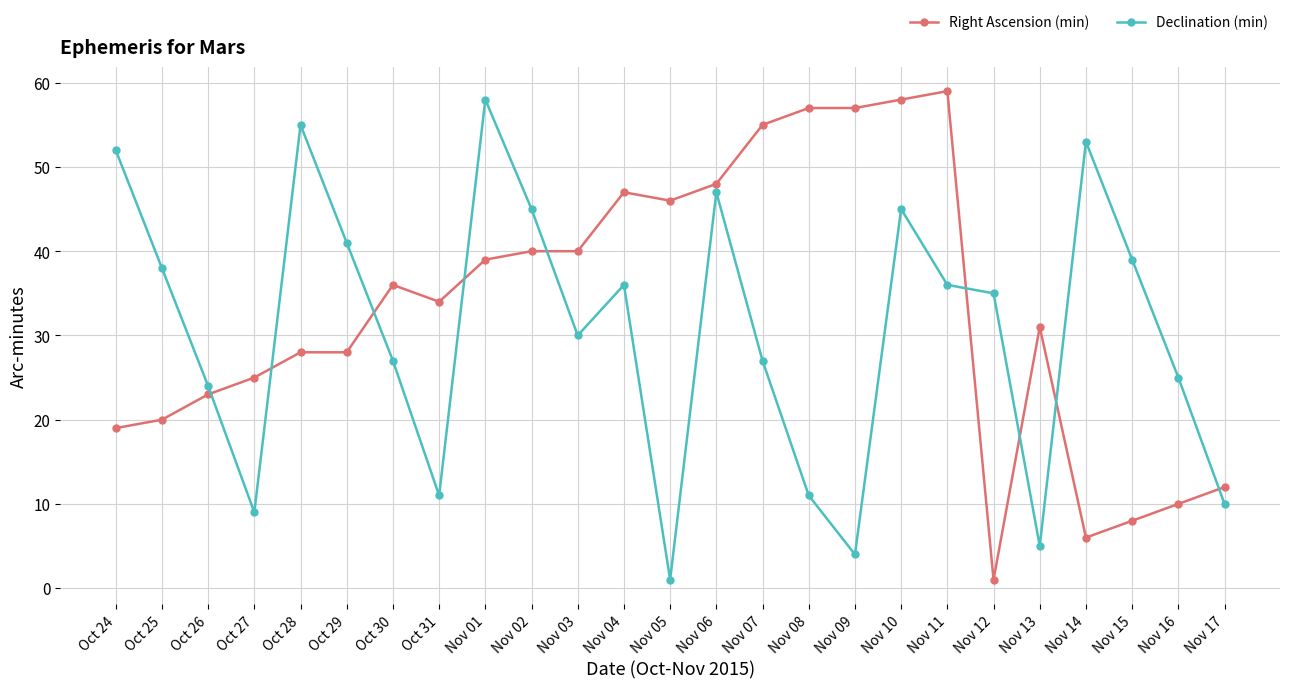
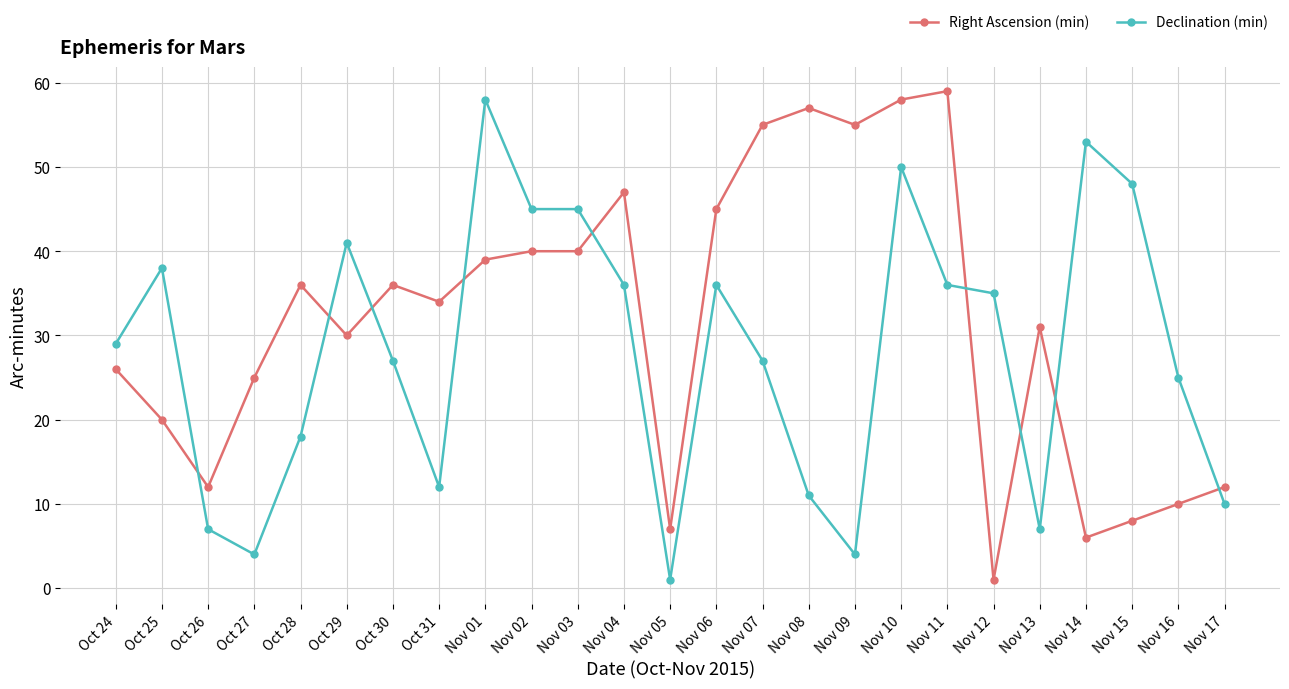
  {
    "Right Ascension (min)": {
-     "Oct 24": 19,
+     "Oct 24": 26,
      "Oct 25": 20,
-     "Oct 26": 23,
+     "Oct 26": 12,
      "Oct 27": 25,
-     "Oct 28": 28,
-     "Oct 29": 28,
+     "Oct 28": 36,
+     "Oct 29": 30,
      "Oct 30": 36,
      "Oct 31": 34,
      "Nov 01": 39,
      "Nov 02": 40,
      "Nov 03": 40,
      "Nov 04": 47,
-     "Nov 05": 46,
-     "Nov 06": 48,
+     "Nov 05": 7,
+     "Nov 06": 45,
      "Nov 07": 55,
      "Nov 08": 57,
-     "Nov 09": 57,
+     "Nov 09": 55,
      "Nov 10": 58,
      "Nov 11": 59,
      "Nov 12": 1,
      "Nov 13": 31,
      "Nov 14": 6,
      "Nov 15": 8,
      "Nov 16": 10,
      "Nov 17": 12
    },
    "Declination (min)": {
-     "Oct 24": 52,
+     "Oct 24": 29,
      "Oct 25": 38,
-     "Oct 26": 24,
-     "Oct 27": 9,
-     "Oct 28": 55,
+     "Oct 26": 7,
+     "Oct 27": 4,
+     "Oct 28": 18,
      "Oct 29": 41,
      "Oct 30": 27,
-     "Oct 31": 11,
+     "Oct 31": 12,
      "Nov 01": 58,
      "Nov 02": 45,
-     "Nov 03": 30,
+     "Nov 03": 45,
      "Nov 04": 36,
      "Nov 05": 1,
-     "Nov 06": 47,
+     "Nov 06": 36,
      "Nov 07": 27,
      "Nov 08": 11,
      "Nov 09": 4,
-     "Nov 10": 45,
+     "Nov 10": 50,
      "Nov 11": 36,
      "Nov 12": 35,
-     "Nov 13": 5,
+     "Nov 13": 7,
      "Nov 14": 53,
-     "Nov 15": 39,
+     "Nov 15": 48,
      "Nov 16": 25,
      "Nov 17": 10
    }
  }
